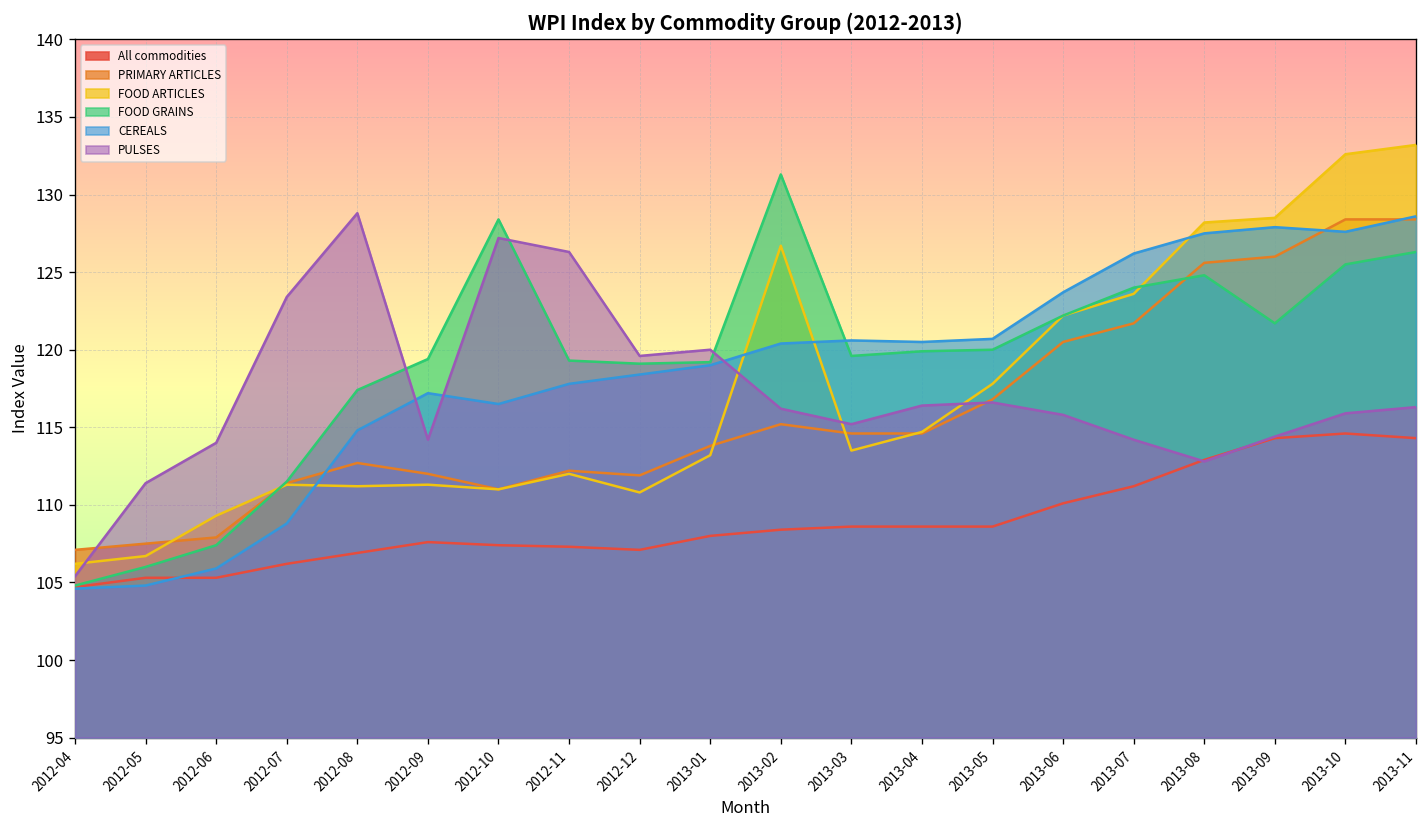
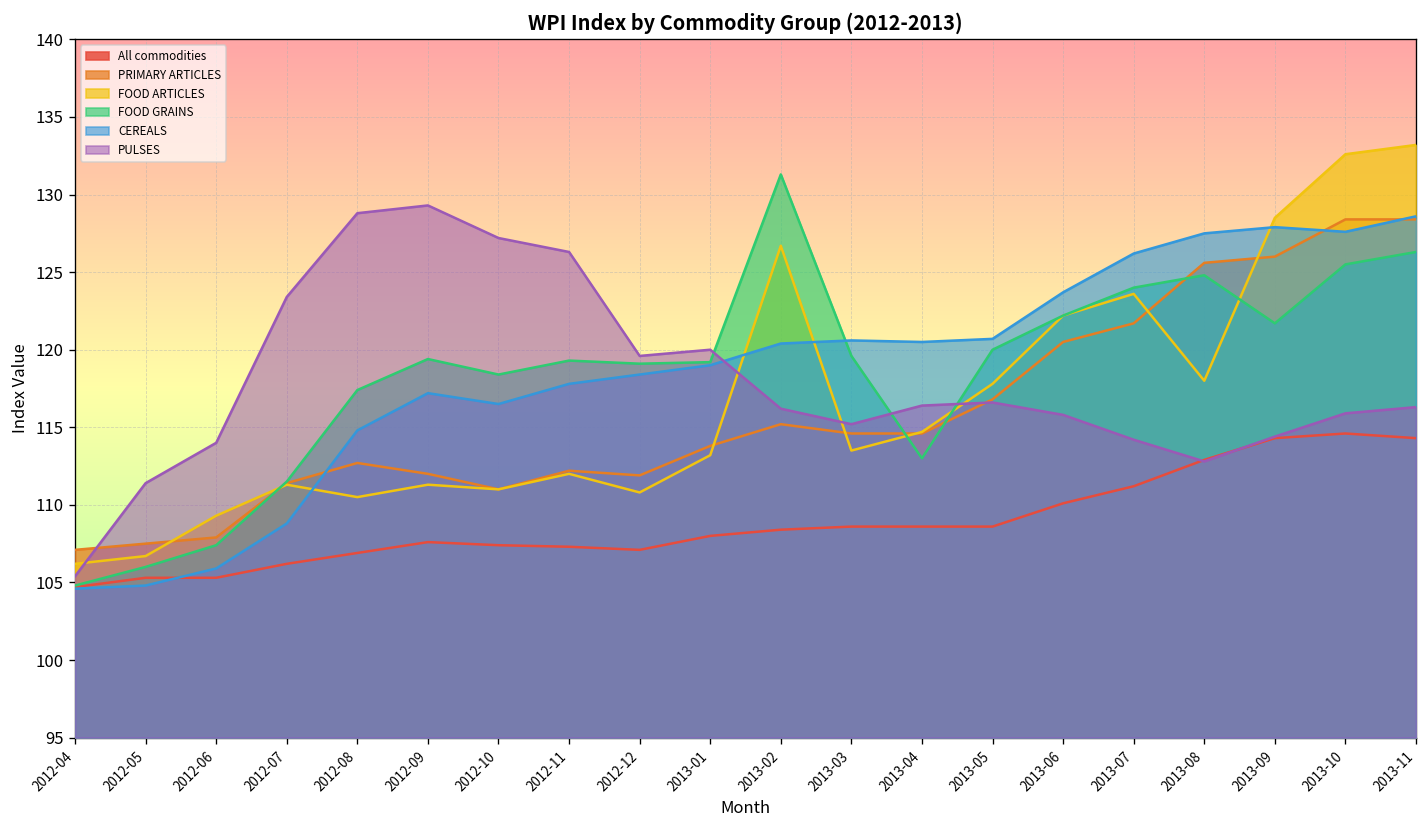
  {
    "FOOD ARTICLES": {
      "2012-04": 106.2,
      "2012-05": 106.7,
      "2012-06": 109.3,
-     "2012-08": 111.2,
+     "2012-08": 110.5,
      "2012-09": 111.3,
      "2012-11": 112.0,
      "2012-12": 110.8,
      "2013-01": 113.2,
      "2013-02": 126.7,
      "2013-03": 113.5,
      "2013-05": 117.8,
      "2013-07": 123.6,
-     "2013-08": 128.2,
+     "2013-08": 118.0,
      "2013-09": 128.5,
      "2013-10": 132.6,
      "2013-11": 133.2
    },
    "FOOD GRAINS": {
      "2012-05": 106.0,
      "2012-06": 107.4,
      "2012-08": 117.4,
      "2012-09": 119.4,
-     "2012-10": 128.4,
+     "2012-10": 118.4,
      "2012-11": 119.3,
      "2012-12": 119.1,
      "2013-01": 119.2,
      "2013-02": 131.3,
      "2013-03": 119.6,
-     "2013-04": 119.9,
+     "2013-04": 113.0,
      "2013-05": 120.0,
      "2013-07": 124.0,
      "2013-08": 124.8,
      "2013-09": 121.7,
      "2013-10": 125.5,
      "2013-11": 126.3
    },
    "CEREALS": {
      "2012-05": 104.8,
      "2012-06": 105.9,
      "2012-07": 108.8,
      "2012-08": 114.8,
      "2012-09": 117.2,
      "2012-10": 116.5,
      "2012-11": 117.8,
      "2012-12": 118.4,
      "2013-01": 119.0,
      "2013-02": 120.4,
      "2013-03": 120.6,
      "2013-04": 120.5,
      "2013-05": 120.7,
      "2013-06": 123.7,
      "2013-07": 126.2,
      "2013-08": 127.5,
      "2013-09": 127.9,
      "2013-10": 127.6,
      "2013-11": 128.6
    },
    "PULSES": {
      "2012-04": 105.4,
      "2012-05": 111.4,
      "2012-06": 114.0,
      "2012-07": 123.4,
      "2012-08": 128.8,
-     "2012-09": 114.2,
+     "2012-09": 129.3,
      "2012-10": 127.2,
      "2012-11": 126.3,
      "2012-12": 119.6,
      "2013-01": 120.0,
      "2013-02": 116.2,
      "2013-03": 115.2,
      "2013-04": 116.4,
      "2013-05": 116.6,
      "2013-06": 115.8,
      "2013-07": 114.2,
      "2013-10": 115.9,
      "2013-11": 116.3
    }
  }
